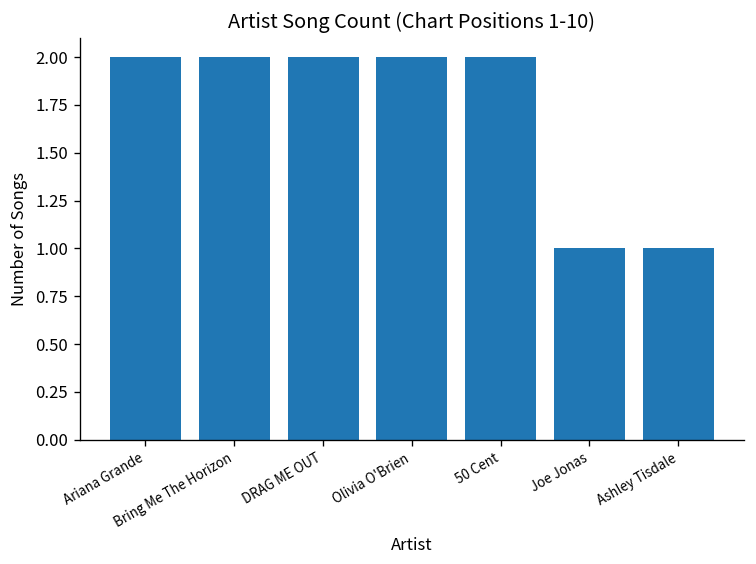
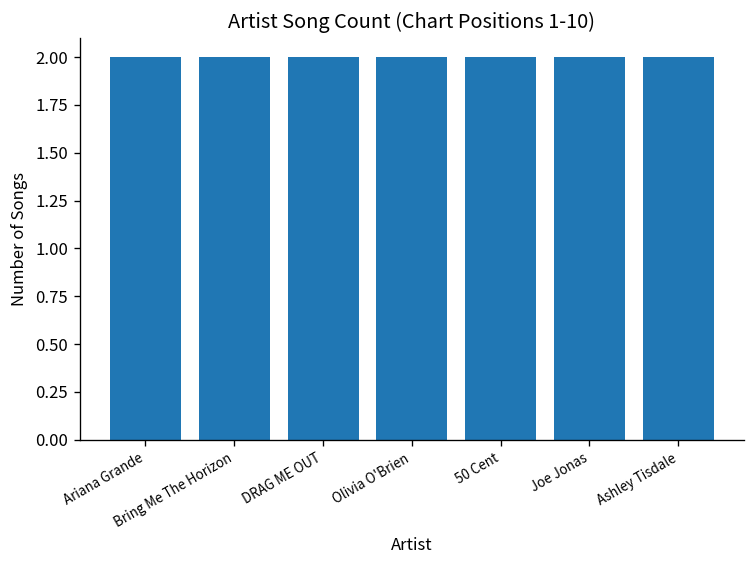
  {
    "Ariana Grande": 2,
    "Bring Me The Horizon": 2,
    "DRAG ME OUT": 2,
    "Olivia O'Brien": 2,
    "50 Cent": 2,
-   "Joe Jonas": 1,
-   "Ashley Tisdale": 1
+   "Joe Jonas": 2,
+   "Ashley Tisdale": 2
  }
